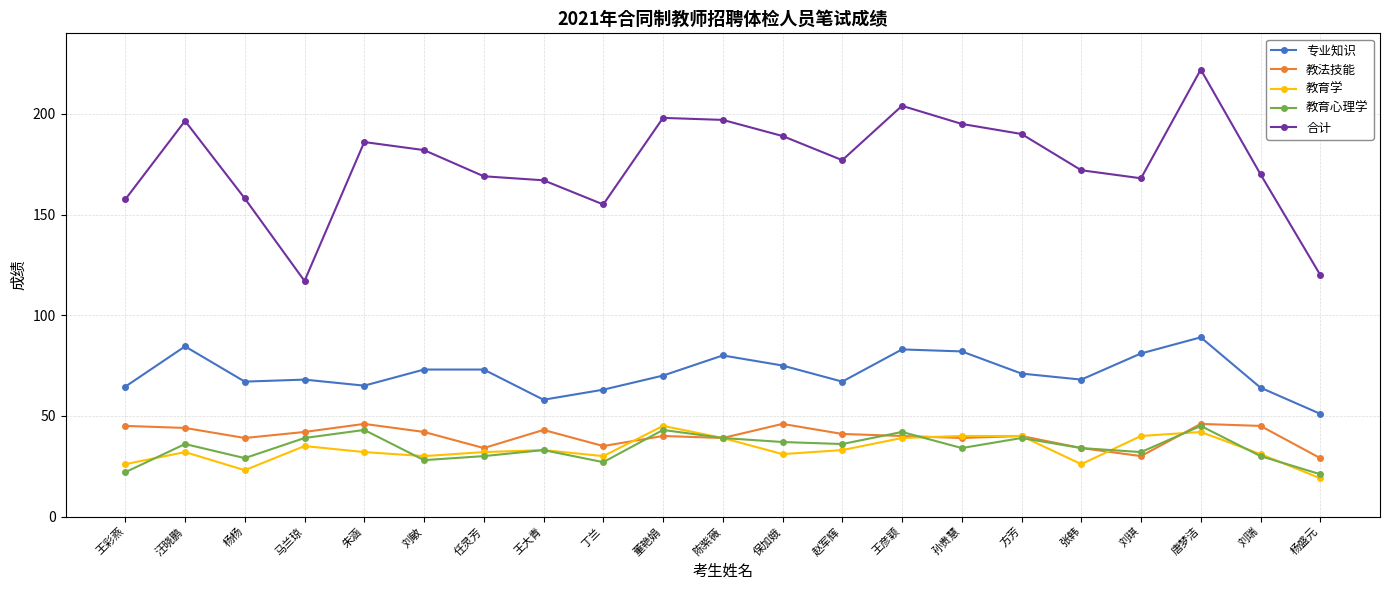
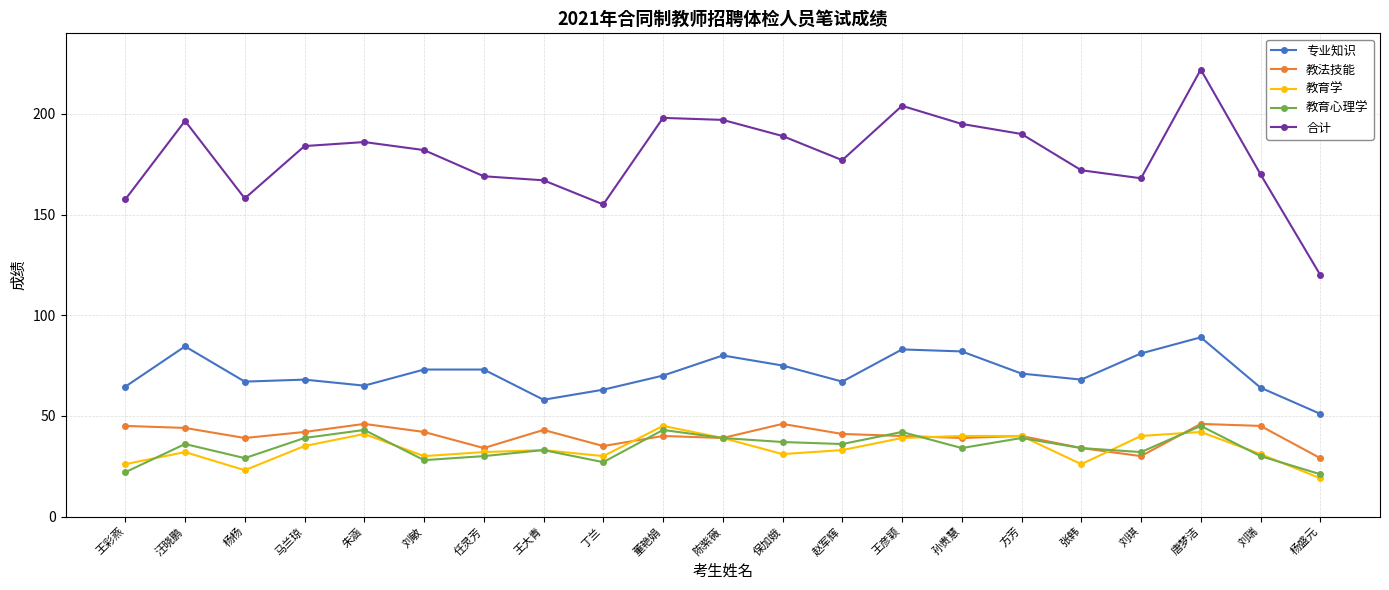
  {
    "专业知识": {
      "王彩燕": 65,
      "汪晓鹏": 85,
      "杨杨": 67,
      "马兰琼": 68,
      "朱涵": 65,
      "刘敏": 73,
      "任灵芳": 73,
      "王大青": 58,
      "丁兰": 63,
      "董艳娟": 70,
      "陈紫薇": 80,
      "保加娥": 75,
      "赵军辉": 67,
      "王彦颖": 83,
      "孙贵慧": 82,
      "方芳": 71,
      "张韩": 68,
      "刘琪": 81,
      "唐梦洁": 89,
      "刘瑞": 64,
      "杨盛元": 51
    },
    "教法技能": {
      "王彩燕": 45,
      "汪晓鹏": 44,
      "杨杨": 39,
      "马兰琼": 42,
      "朱涵": 46,
      "刘敏": 42,
      "任灵芳": 34,
      "王大青": 43,
      "丁兰": 35,
      "董艳娟": 40,
      "保加娥": 46,
      "赵军辉": 41,
      "刘琪": 30,
      "刘瑞": 45,
      "杨盛元": 29
    },
    "教育学": {
      "王彩燕": 26,
      "汪晓鹏": 32,
      "杨杨": 23,
      "马兰琼": 35,
-     "朱涵": 32,
+     "朱涵": 41,
      "刘敏": 30,
      "任灵芳": 32,
      "丁兰": 30,
      "董艳娟": 45,
      "保加娥": 31,
      "赵军辉": 33,
      "张韩": 26,
      "刘琪": 40,
      "唐梦洁": 42,
      "杨盛元": 19
    },
    "教育心理学": {
      "王彩燕": 22,
      "汪晓鹏": 36,
      "杨杨": 29,
      "马兰琼": 39,
      "朱涵": 43,
      "刘敏": 28,
      "任灵芳": 30,
      "丁兰": 27,
      "董艳娟": 43,
      "保加娥": 37,
      "赵军辉": 36,
      "王彦颖": 42,
      "孙贵慧": 34,
      "刘琪": 32,
      "杨盛元": 21
    },
    "合计": {
      "王彩燕": 158,
      "汪晓鹏": 197,
      "杨杨": 158,
-     "马兰琼": 117,
+     "马兰琼": 184,
      "朱涵": 186,
      "刘敏": 182,
      "任灵芳": 169,
      "王大青": 167,
      "丁兰": 155,
      "董艳娟": 198,
      "陈紫薇": 197,
      "保加娥": 189,
      "赵军辉": 177,
      "王彦颖": 204,
      "孙贵慧": 195,
      "方芳": 190,
      "张韩": 172,
      "刘琪": 168,
      "唐梦洁": 222,
      "刘瑞": 170,
      "杨盛元": 120
    }
  }
